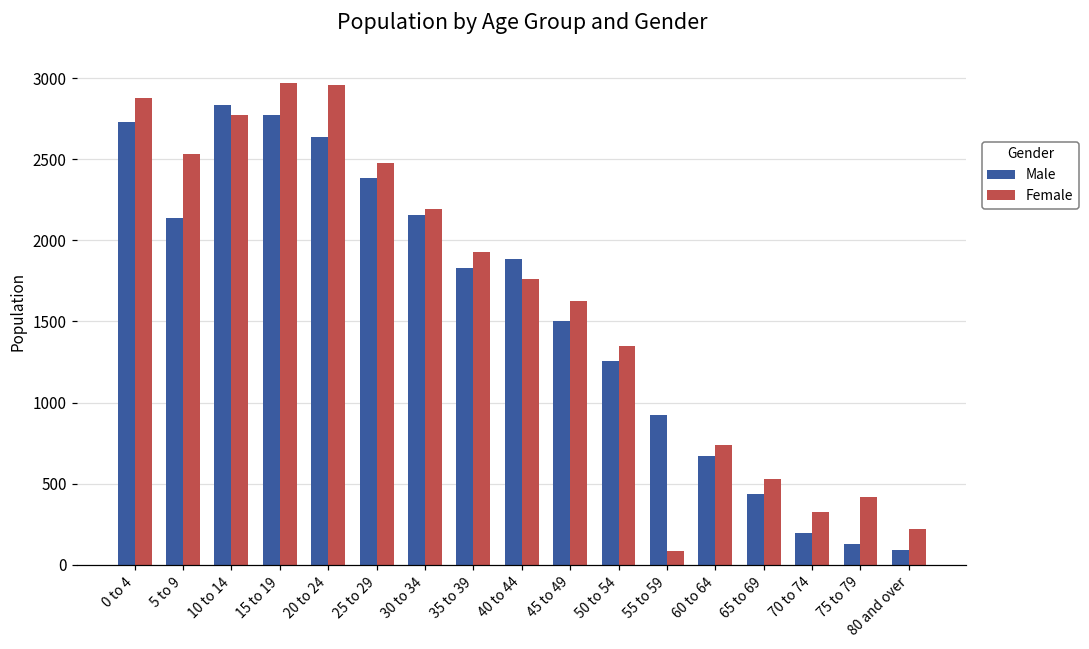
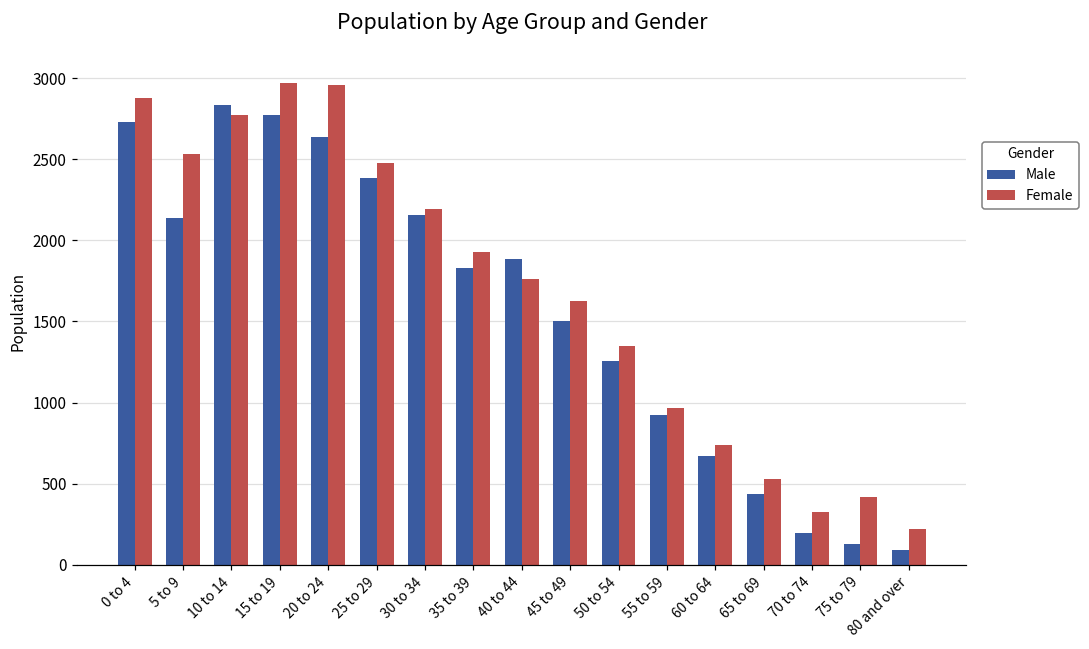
  {
    "Male": {
      "0 to 4": 2730,
      "5 to 9": 2140,
      "10 to 14": 2830,
      "15 to 19": 2780,
      "20 to 24": 2640,
      "25 to 29": 2380,
      "30 to 34": 2150,
      "35 to 39": 1830,
      "40 to 44": 1890,
      "45 to 49": 1500,
      "50 to 54": 1260,
      "55 to 59": 920,
      "60 to 64": 670,
      "65 to 69": 440,
      "70 to 74": 200,
      "75 to 79": 130,
      "80 and over": 90
    },
    "Female": {
      "0 to 4": 2880,
      "5 to 9": 2530,
      "10 to 14": 2780,
      "15 to 19": 2970,
      "20 to 24": 2960,
      "25 to 29": 2480,
      "30 to 34": 2200,
      "35 to 39": 1930,
      "40 to 44": 1760,
      "45 to 49": 1630,
      "50 to 54": 1350,
-     "55 to 59": 80,
+     "55 to 59": 970,
      "60 to 64": 740,
      "65 to 69": 530,
      "70 to 74": 320,
      "75 to 79": 420,
      "80 and over": 220
    }
  }
